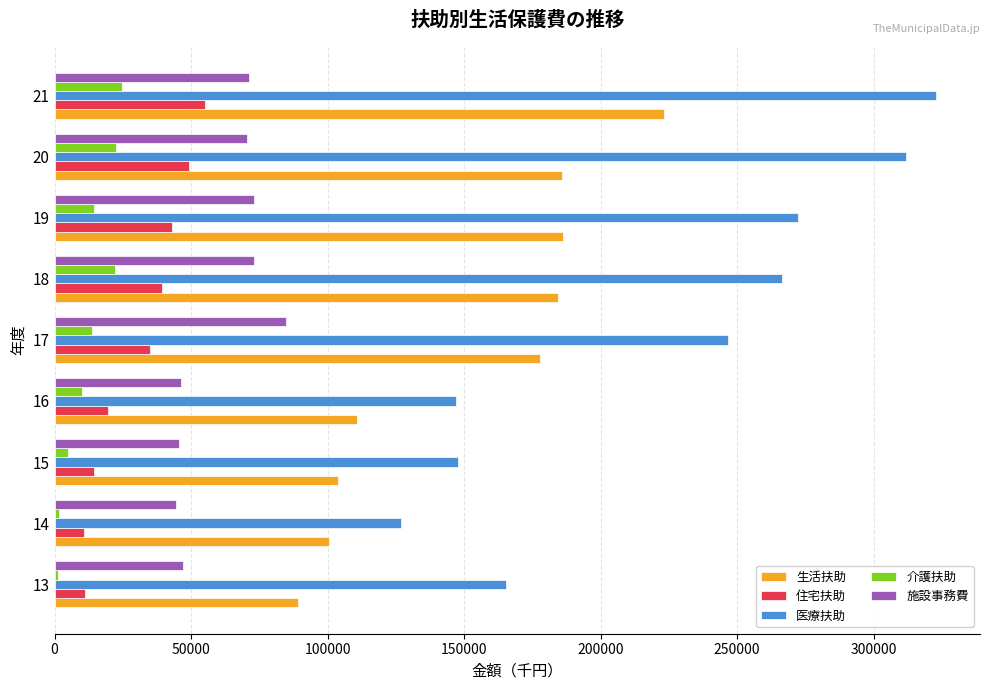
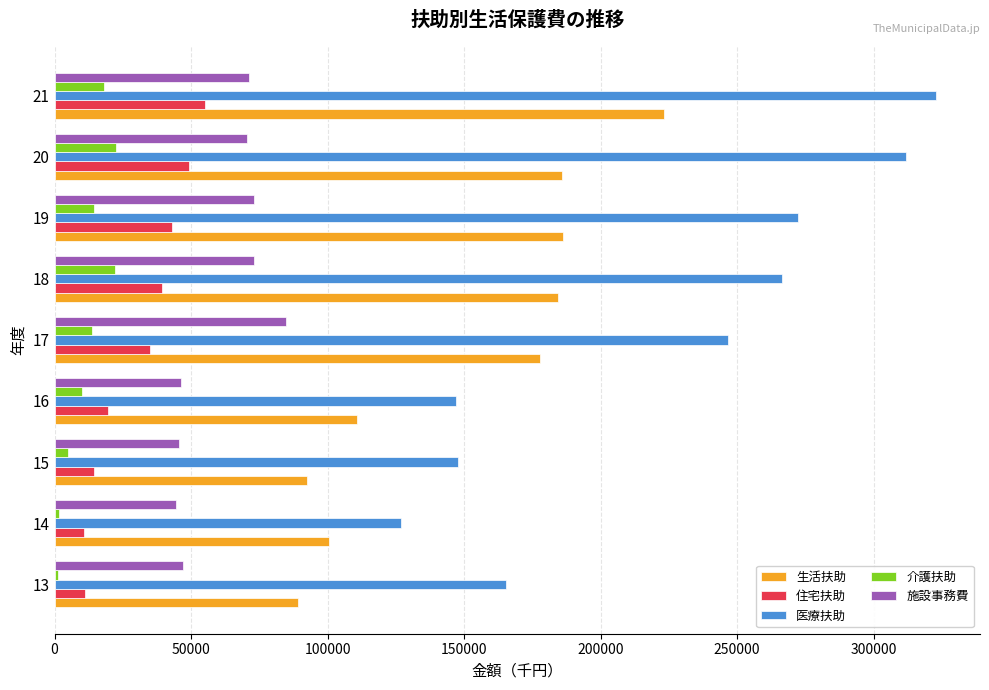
  {
    "生活扶助": {
      "21": 223000,
      "20": 186000,
      "19": 186000,
      "18": 185000,
      "17": 178000,
      "16": 111000,
-     "15": 104000,
+     "15": 92000,
      "14": 100000,
      "13": 89000
    },
    "住宅扶助": {
      "21": 55000,
      "20": 49000,
      "19": 43000,
      "18": 39000,
      "17": 35000,
      "16": 19000,
      "15": 14000,
      "14": 11000,
      "13": 11000
    },
    "医療扶助": {
      "21": 323000,
      "20": 312000,
      "19": 272000,
      "18": 266000,
      "17": 247000,
      "16": 147000,
      "15": 148000,
      "14": 127000,
      "13": 165000
    },
    "介護扶助": {
-     "21": 25000,
+     "21": 18000,
      "20": 23000,
      "19": 15000,
      "18": 22000,
      "17": 14000,
      "16": 10000,
      "15": 5000,
      "14": 1000,
      "13": 1000
    },
    "施設事務費": {
      "21": 71000,
      "20": 71000,
      "19": 73000,
      "18": 73000,
      "17": 85000,
      "16": 46000,
      "15": 46000,
      "14": 44000,
      "13": 47000
    }
  }
